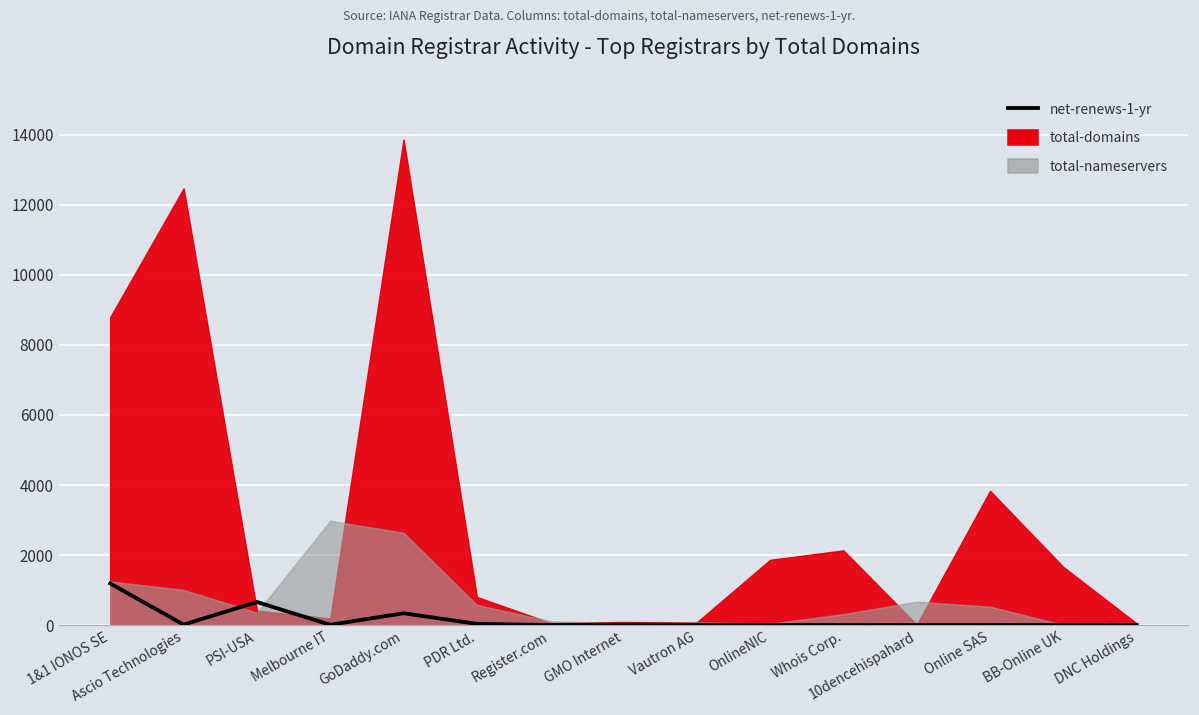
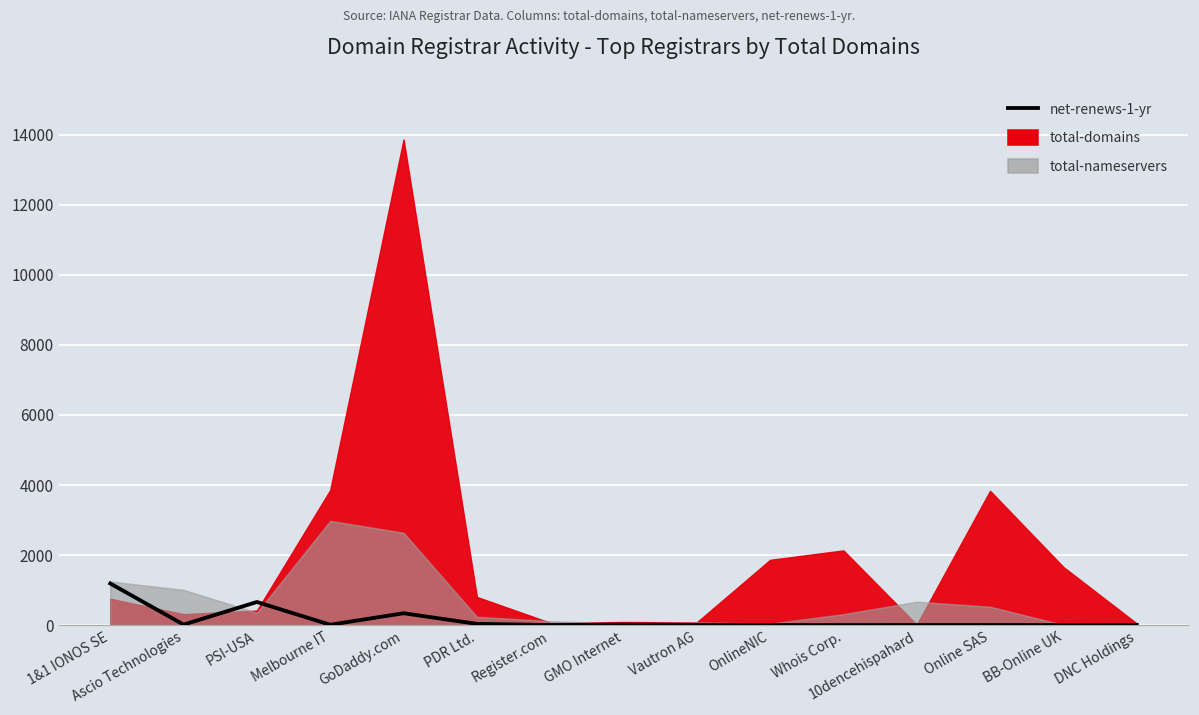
  {
    "total-domains": {
-     "1&1 IONOS SE": 8800,
-     "Ascio Technologies": 12500,
-     "Melbourne IT": 200,
+     "1&1 IONOS SE": 800,
+     "Ascio Technologies": 300,
+     "Melbourne IT": 3900,
      "GoDaddy.com": 13900,
      "PDR Ltd.": 800,
      "OnlineNIC": 1900,
      "Whois Corp.": 2100,
      "Online SAS": 3800,
      "BB-Online UK": 1700
    },
    "net-renews-1-yr": {
      "Ascio Technologies": 0,
      "PSI-USA": 700,
      "Melbourne IT": 0,
      "GoDaddy.com": 300,
      "PDR Ltd.": 0,
      "Whois Corp.": 0,
      "Online SAS": 0
    },
    "total-nameservers": {
      "Ascio Technologies": 1000,
      "Melbourne IT": 3000,
      "GoDaddy.com": 2600,
-     "PDR Ltd.": 600,
+     "PDR Ltd.": 200,
      "Whois Corp.": 300,
      "10dencehispahard": 700,
      "Online SAS": 500
    }
  }
